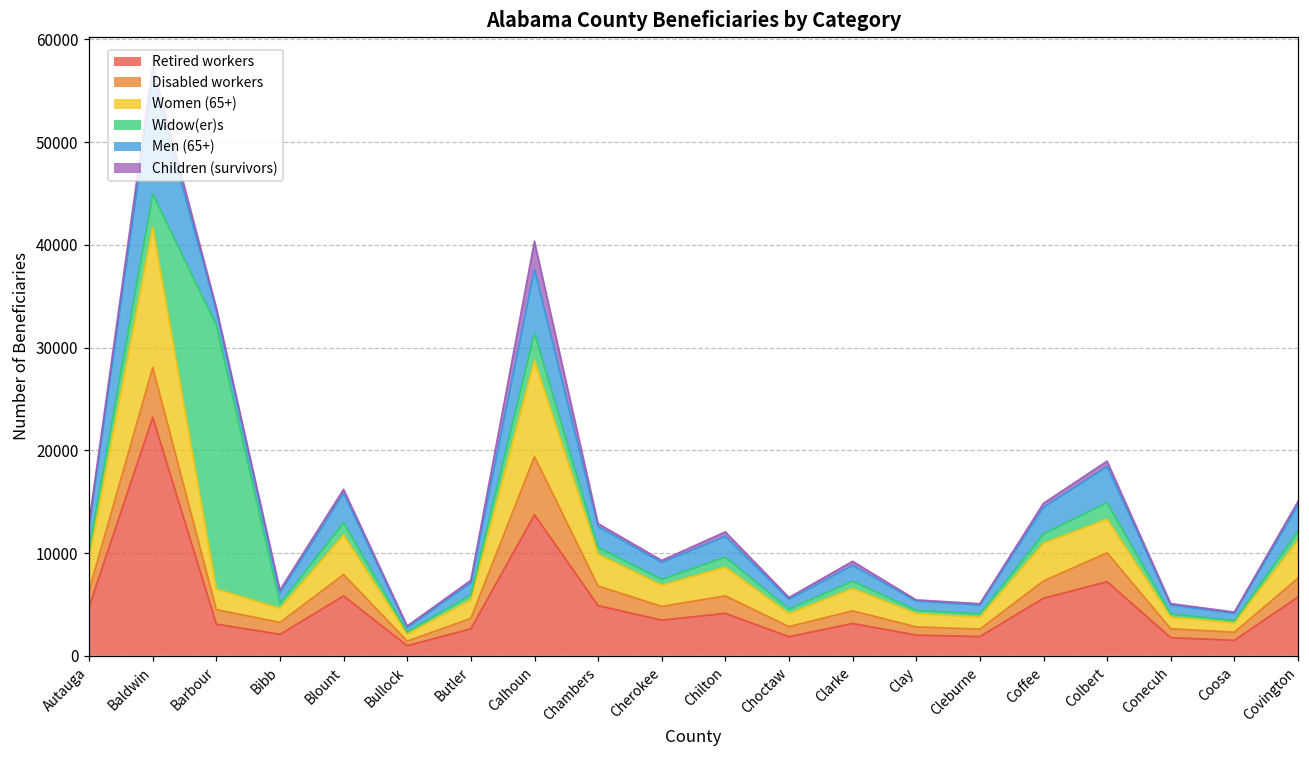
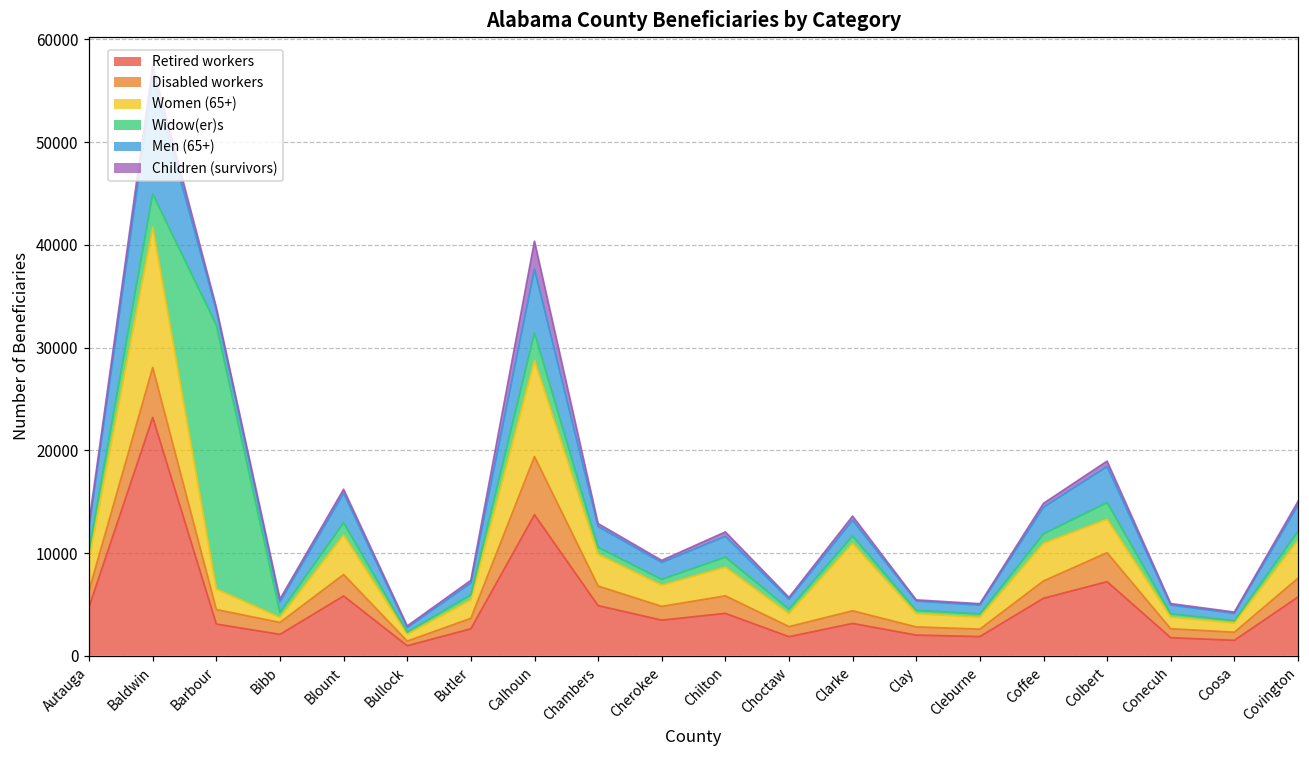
  {
    "Women (65+)": {
      "Autauga": 3000,
      "Baldwin": 14000,
      "Barbour": 2000,
-     "Bibb": 1000,
+     "Bibb": 0,
      "Blount": 4000,
      "Butler": 2000,
      "Calhoun": 9000,
      "Chambers": 3000,
      "Cherokee": 2000,
      "Chilton": 3000,
      "Choctaw": 1000,
-     "Clarke": 2000,
+     "Clarke": 7000,
      "Clay": 1000,
      "Cleburne": 1000,
      "Coffee": 4000,
      "Colbert": 3000,
      "Conecuh": 1000,
      "Covington": 4000
    },
    "Widow(er)s": {
      "Autauga": 1000,
      "Baldwin": 3000,
      "Barbour": 26000,
      "Bibb": 0,
      "Blount": 1000,
      "Butler": 0,
      "Calhoun": 3000,
      "Chambers": 1000,
      "Cherokee": 1000,
      "Chilton": 1000,
      "Choctaw": 0,
      "Clarke": 1000,
      "Clay": 0,
      "Cleburne": 0,
      "Coffee": 1000,
      "Colbert": 2000,
      "Conecuh": 0,
      "Covington": 1000
    },
    "Men (65+)": {
      "Autauga": 2000,
      "Barbour": 1000,
      "Bibb": 1000,
      "Blount": 3000,
      "Calhoun": 6000,
      "Chambers": 2000,
      "Chilton": 2000,
      "Clarke": 2000,
      "Coffee": 3000,
      "Colbert": 4000,
      "Covington": 3000
    },
    "Children (survivors)": {
      "Autauga": 0,
      "Barbour": 0,
      "Bibb": 0,
      "Blount": 0,
      "Calhoun": 3000,
      "Chambers": 0,
      "Chilton": 0,
      "Clarke": 0,
      "Coffee": 0,
      "Colbert": 1000,
      "Covington": 0
    }
  }
